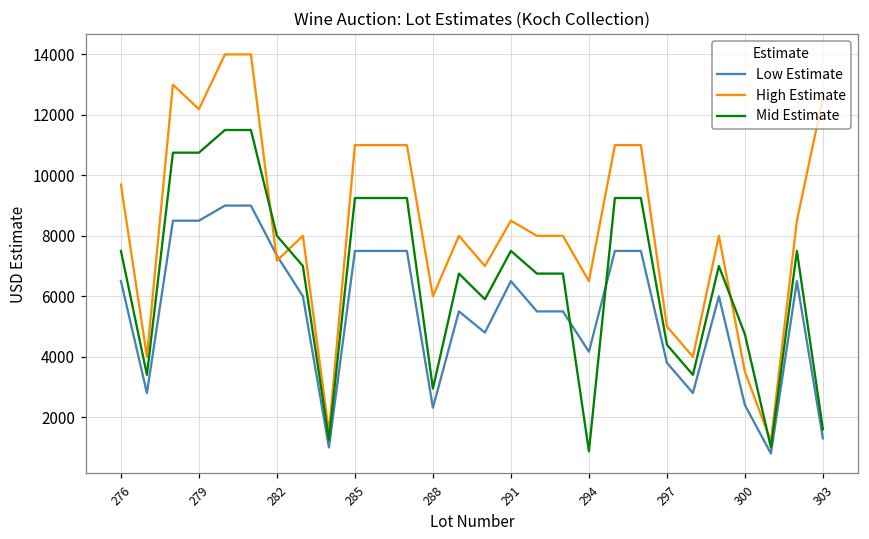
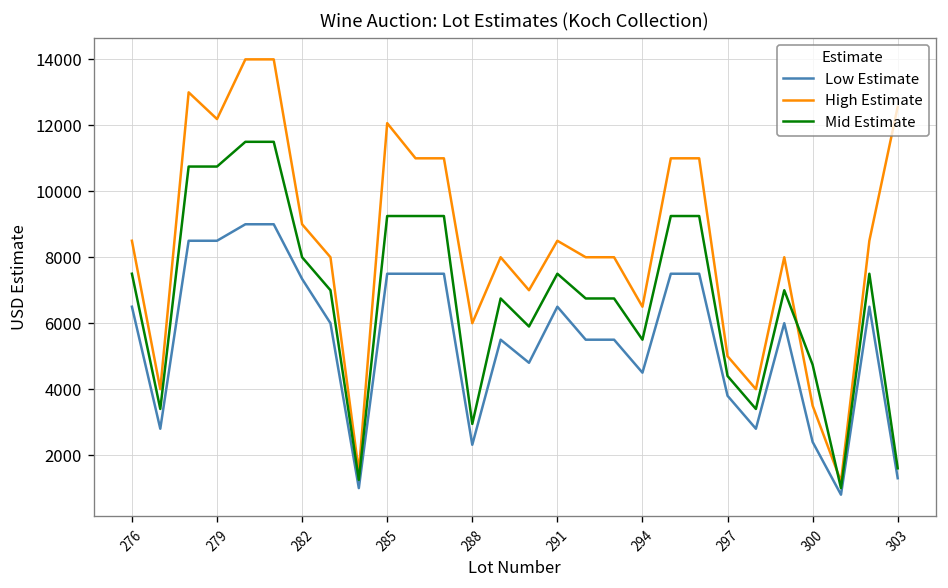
  {
    "Low Estimate": {
      "276": 6500,
      "279": 8500,
      "282": 7300,
      "285": 7500,
      "288": 2300,
      "291": 6500,
-     "294": 4200,
+     "294": 4500,
      "297": 3800,
      "300": 2400,
      "303": 1300
    },
    "High Estimate": {
-     "276": 9700,
+     "276": 8500,
      "279": 12200,
-     "282": 7200,
-     "285": 11000,
+     "282": 9000,
+     "285": 12100,
      "288": 6000,
      "291": 8500,
      "294": 6500,
      "297": 5000,
      "300": 3500
    },
    "Mid Estimate": {
      "276": 7500,
      "279": 10800,
      "282": 8000,
      "285": 9300,
      "288": 2900,
      "291": 7500,
-     "294": 900,
+     "294": 5500,
      "297": 4400,
      "300": 4700,
      "303": 1600
    }
  }
